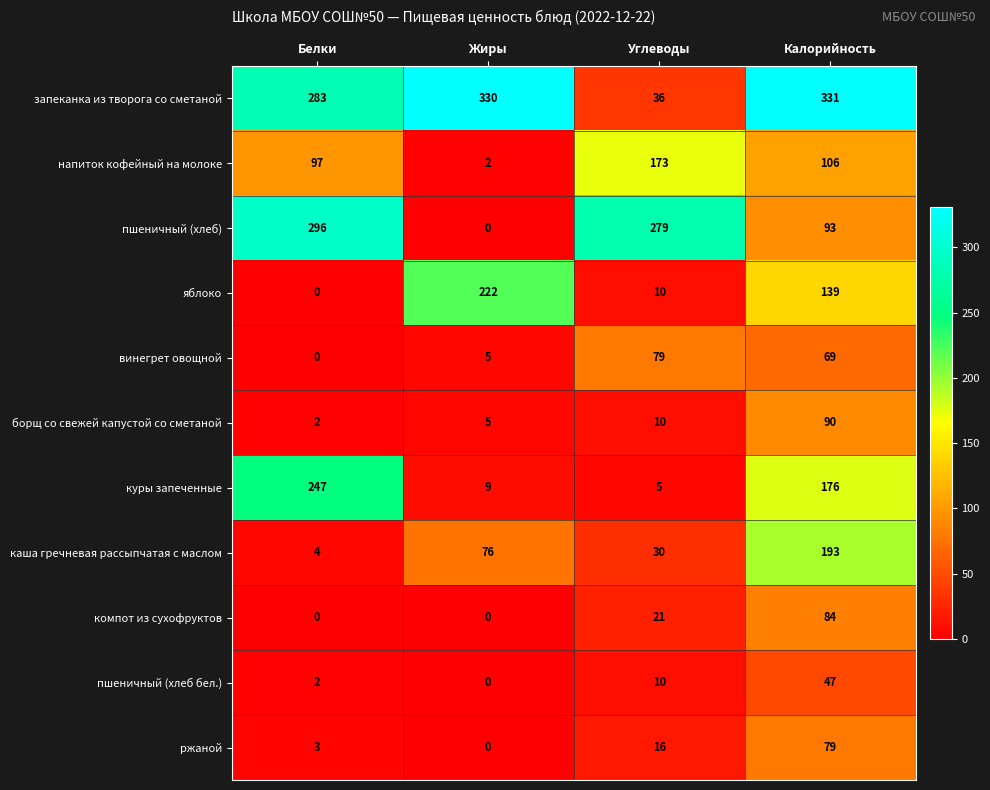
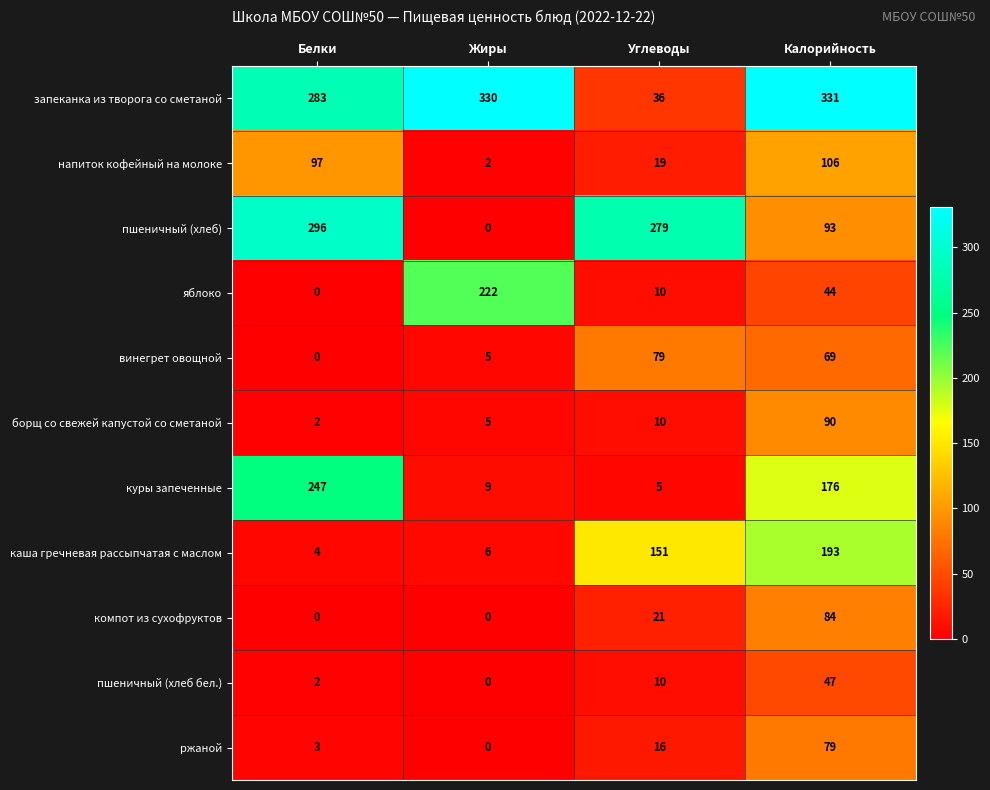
  {
    "запеканка из творога со сметаной": {
      "Белки": 283,
      "Жиры": 330,
      "Углеводы": 36,
      "Калорийность": 331
    },
    "напиток кофейный на молоке": {
      "Белки": 97,
      "Жиры": 2,
-     "Углеводы": 173,
+     "Углеводы": 19,
      "Калорийность": 106
    },
    "пшеничный (хлеб)": {
      "Белки": 296,
      "Жиры": 0,
      "Углеводы": 279,
      "Калорийность": 93
    },
    "яблоко": {
      "Белки": 0,
      "Жиры": 222,
      "Углеводы": 10,
-     "Калорийность": 139
+     "Калорийность": 44
    },
    "винегрет овощной": {
      "Белки": 0,
      "Жиры": 5,
      "Углеводы": 79,
      "Калорийность": 69
    },
    "борщ со свежей капустой со сметаной": {
      "Белки": 2,
      "Жиры": 5,
      "Углеводы": 10,
      "Калорийность": 90
    },
    "куры запеченные": {
      "Белки": 247,
      "Жиры": 9,
      "Углеводы": 5,
      "Калорийность": 176
    },
    "каша гречневая рассыпчатая с маслом": {
      "Белки": 4,
-     "Жиры": 76,
-     "Углеводы": 30,
+     "Жиры": 6,
+     "Углеводы": 151,
      "Калорийность": 193
    },
    "компот из сухофруктов": {
      "Белки": 0,
      "Жиры": 0,
      "Углеводы": 21,
      "Калорийность": 84
    },
    "пшеничный (хлеб бел.)": {
      "Белки": 2,
      "Жиры": 0,
      "Углеводы": 10,
      "Калорийность": 47
    },
    "ржаной": {
      "Белки": 3,
      "Жиры": 0,
      "Углеводы": 16,
      "Калорийность": 79
    }
  }
